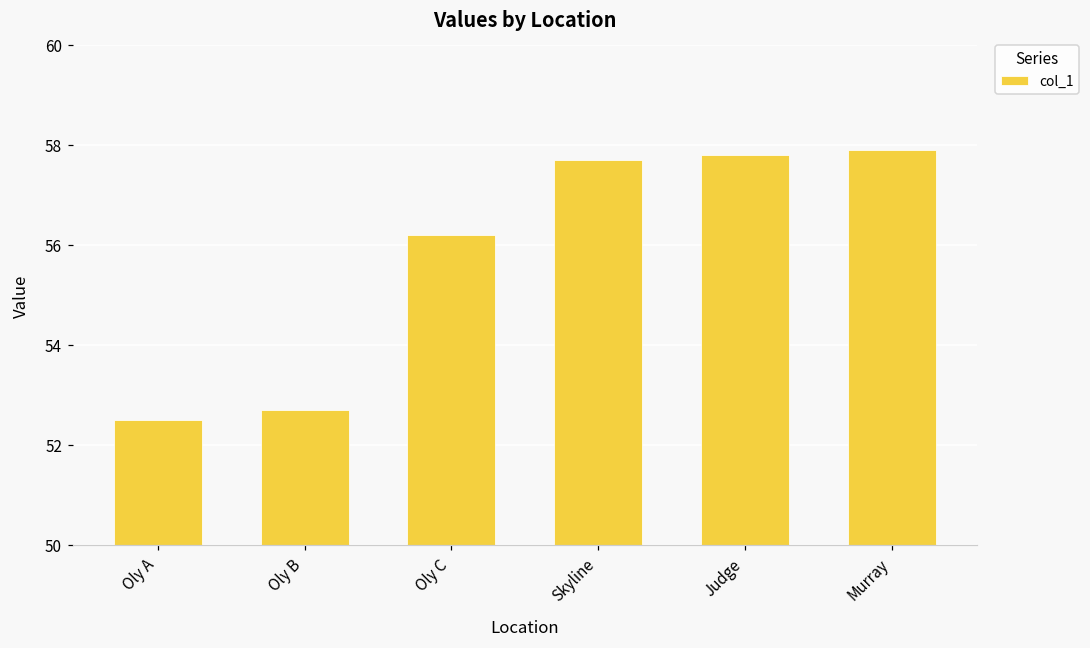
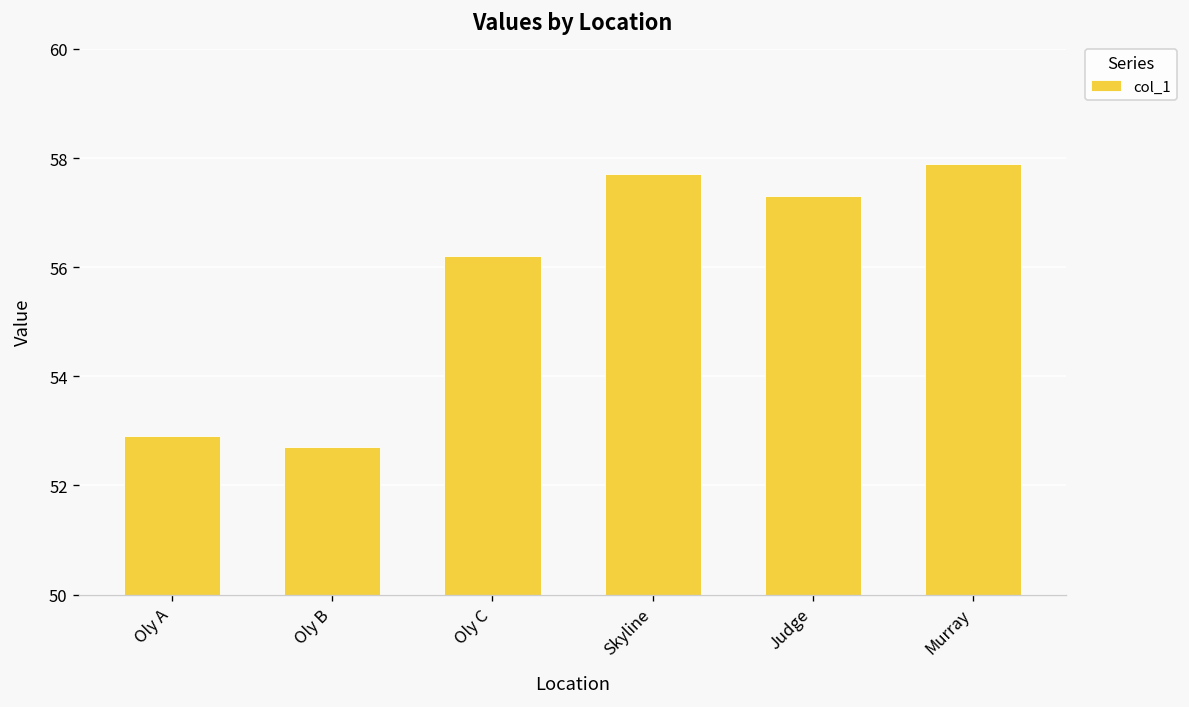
  {
-   "Oly A": 52.5,
+   "Oly A": 52.9,
    "Oly B": 52.7,
    "Oly C": 56.2,
    "Skyline": 57.7,
-   "Judge": 57.8,
+   "Judge": 57.3,
    "Murray": 57.9
  }
